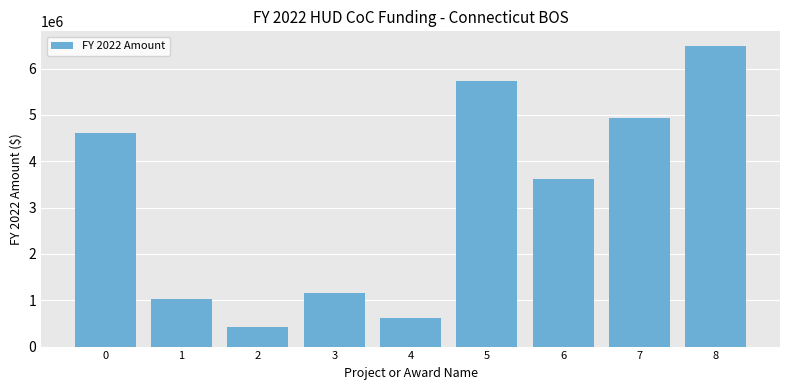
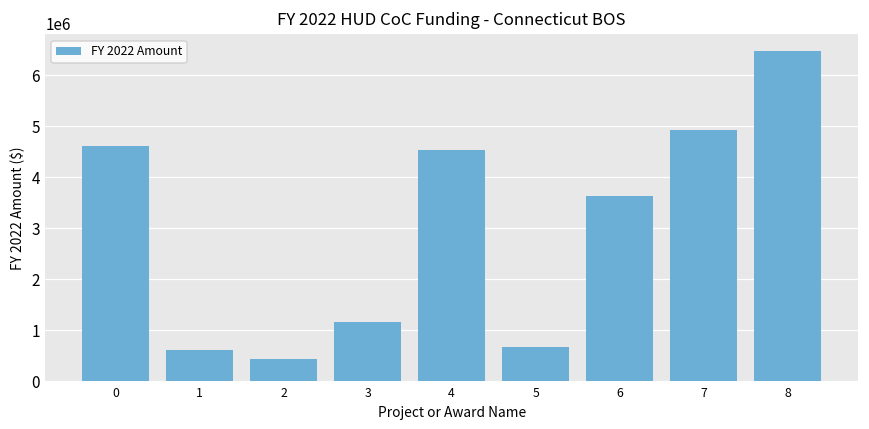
  {
    "0": 4600000,
-   "1": 1000000,
+   "1": 600000,
    "2": 400000,
    "3": 1200000,
-   "4": 600000,
-   "5": 5700000,
+   "4": 4500000,
+   "5": 700000,
    "6": 3600000,
    "7": 4900000,
    "8": 6500000
  }
